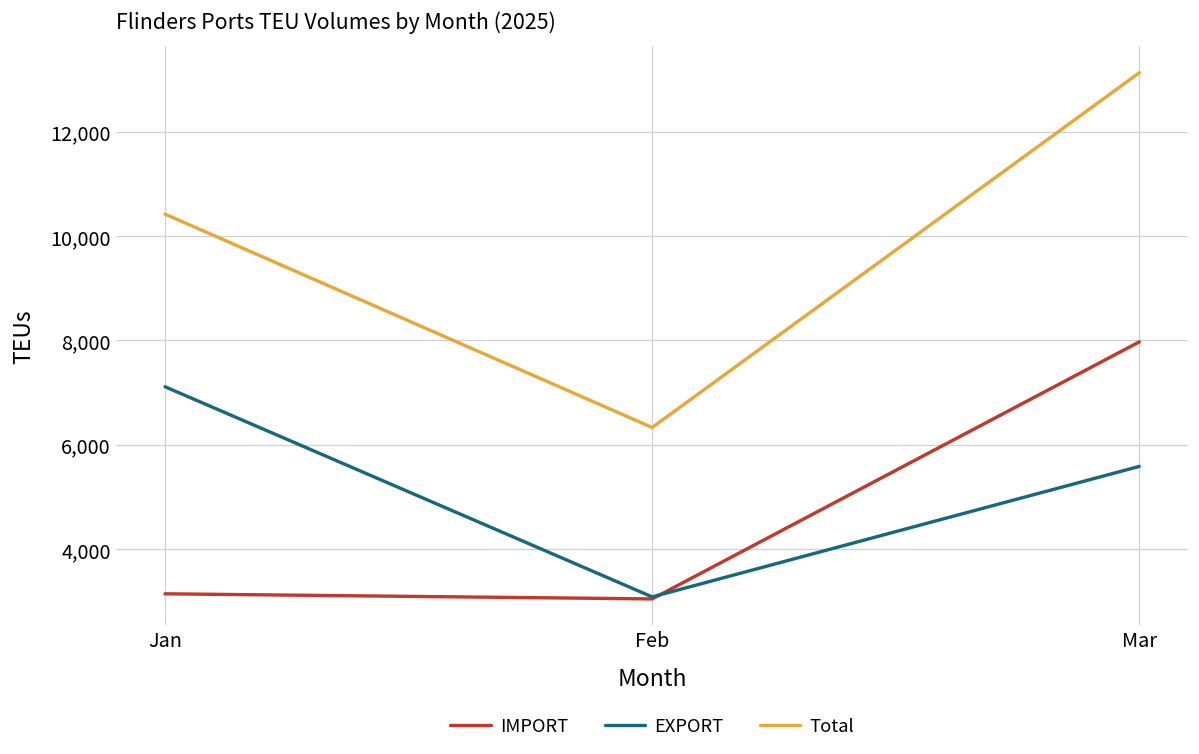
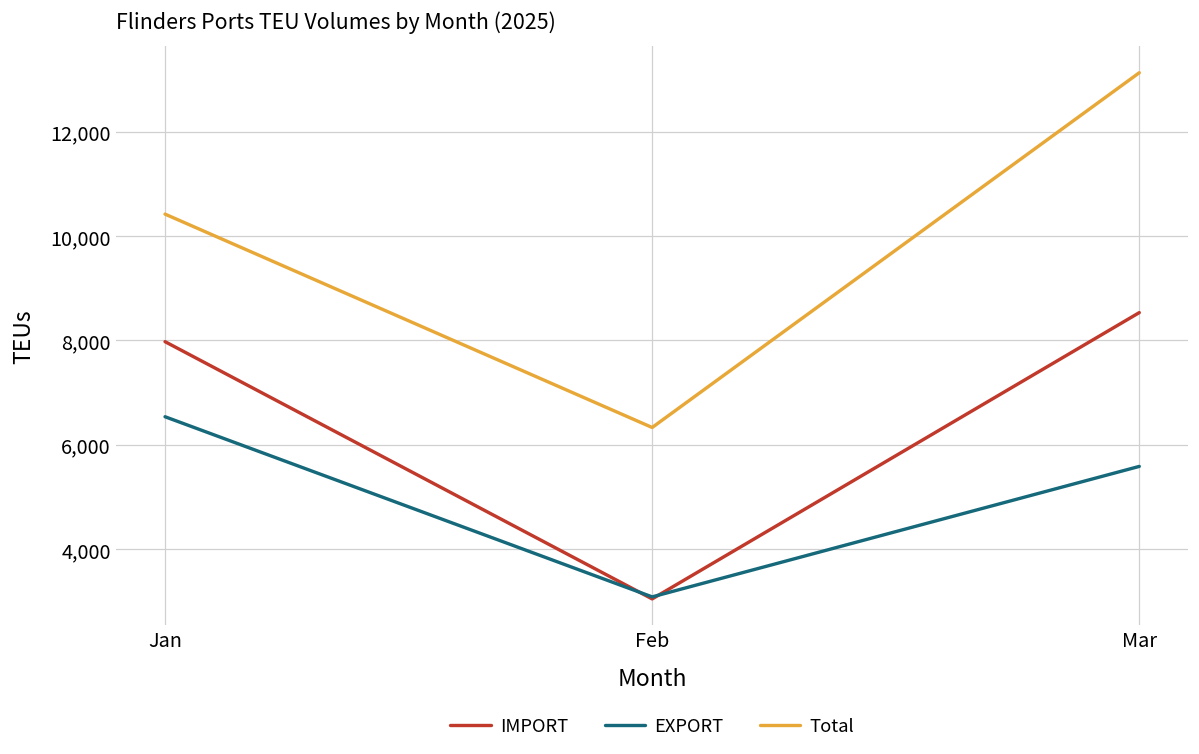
  {
    "IMPORT": {
-     "Jan": "3,100",
-     "Mar": "8,000"
+     "Jan": "8,000",
+     "Mar": "8,500"
    },
    "EXPORT": {
-     "Jan": "7,100",
+     "Jan": "6,500",
      "Mar": "5,600"
    },
    "Total": {
      "Jan": "10,400",
      "Feb": "6,300",
      "Mar": "13,100"
    }
  }
